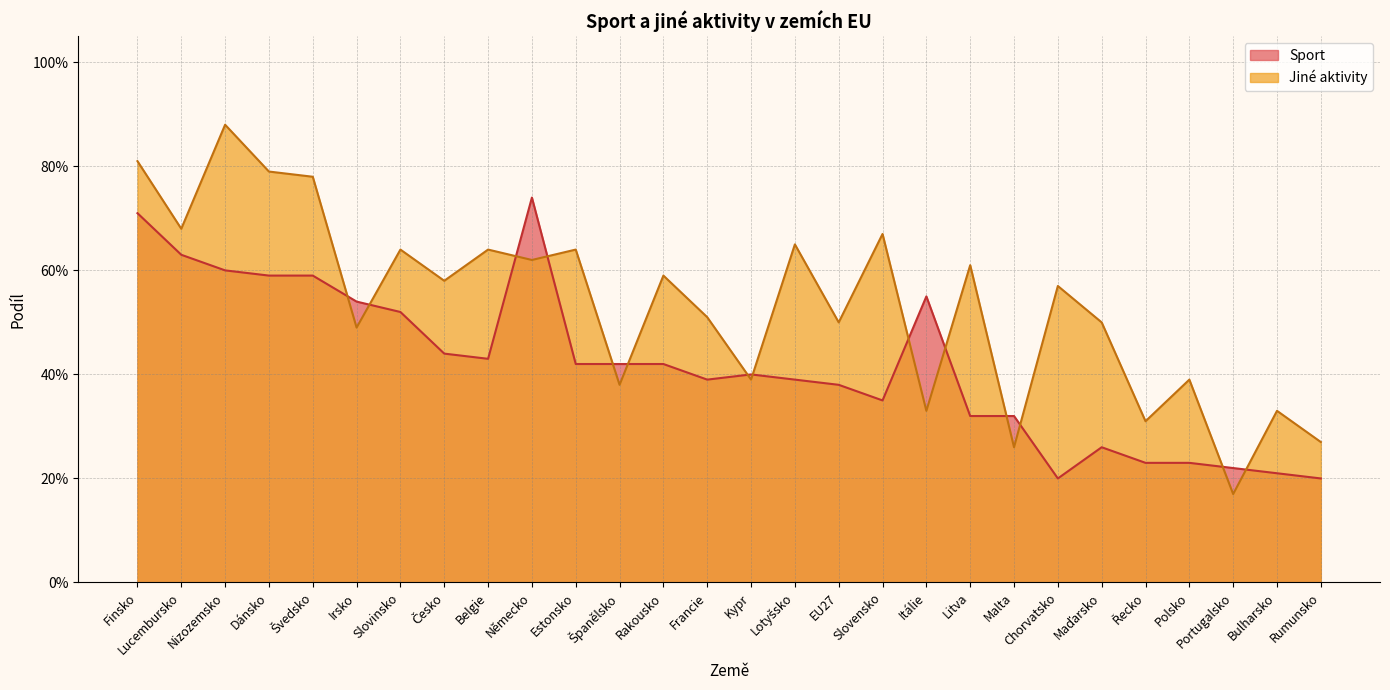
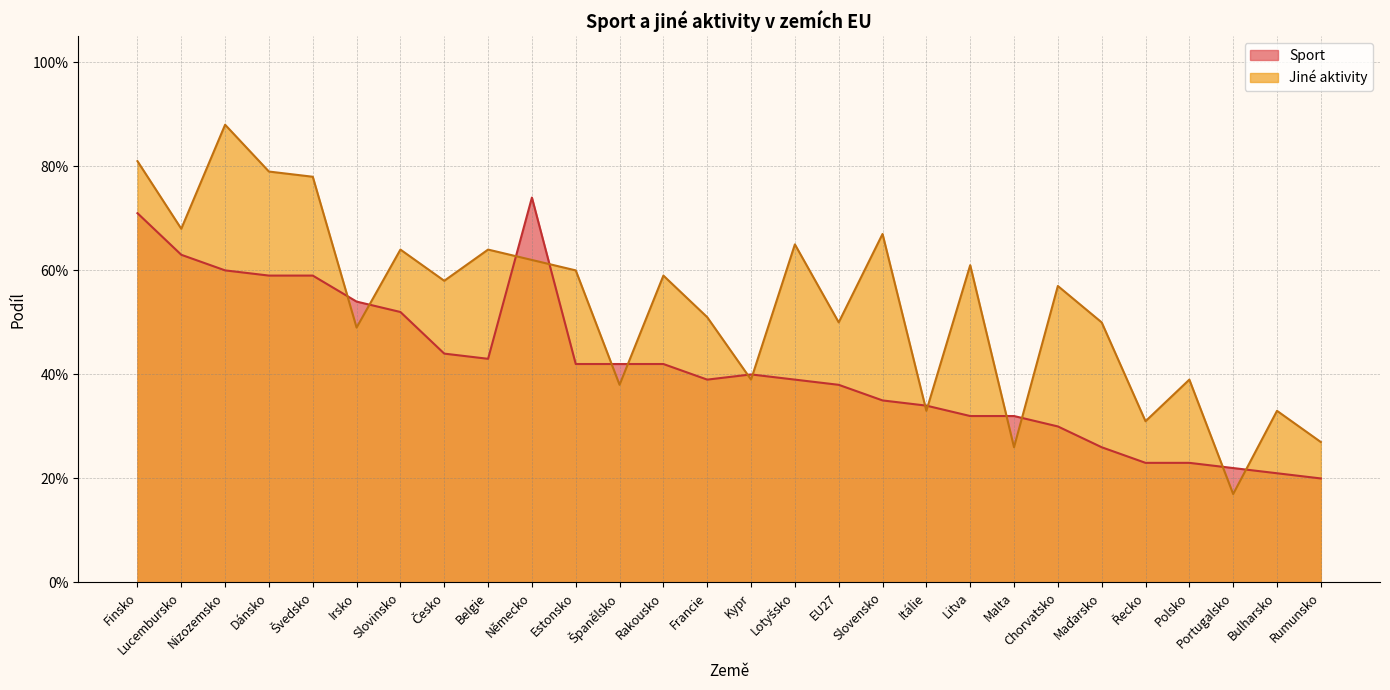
  {
    "Sport": {
      "Finsko": "71%",
      "Lucembursko": "63%",
      "Nizozemsko": "60%",
      "Dánsko": "59%",
      "Švedsko": "59%",
      "Irsko": "54%",
      "Slovinsko": "52%",
      "Česko": "44%",
      "Belgie": "43%",
      "Německo": "74%",
      "Estonsko": "42%",
      "Španělsko": "42%",
      "Rakousko": "42%",
      "Francie": "39%",
      "Kypr": "40%",
      "Lotyšsko": "39%",
      "EU27": "38%",
      "Slovensko": "35%",
-     "Itálie": "55%",
+     "Itálie": "34%",
      "Litva": "32%",
      "Malta": "32%",
-     "Chorvatsko": "20%",
+     "Chorvatsko": "30%",
      "Maďarsko": "26%",
      "Řecko": "23%",
      "Polsko": "23%",
      "Portugalsko": "22%",
      "Bulharsko": "21%",
      "Rumunsko": "20%"
    },
    "Jiné aktivity": {
      "Finsko": "81%",
      "Lucembursko": "68%",
      "Nizozemsko": "88%",
      "Dánsko": "79%",
      "Švedsko": "78%",
      "Irsko": "49%",
      "Slovinsko": "64%",
      "Česko": "58%",
      "Belgie": "64%",
      "Německo": "62%",
-     "Estonsko": "64%",
+     "Estonsko": "60%",
      "Španělsko": "38%",
      "Rakousko": "59%",
      "Francie": "51%",
      "Kypr": "39%",
      "Lotyšsko": "65%",
      "EU27": "50%",
      "Slovensko": "67%",
      "Itálie": "33%",
      "Litva": "61%",
      "Malta": "26%",
      "Chorvatsko": "57%",
      "Maďarsko": "50%",
      "Řecko": "31%",
      "Polsko": "39%",
      "Portugalsko": "17%",
      "Bulharsko": "33%",
      "Rumunsko": "27%"
    }
  }
